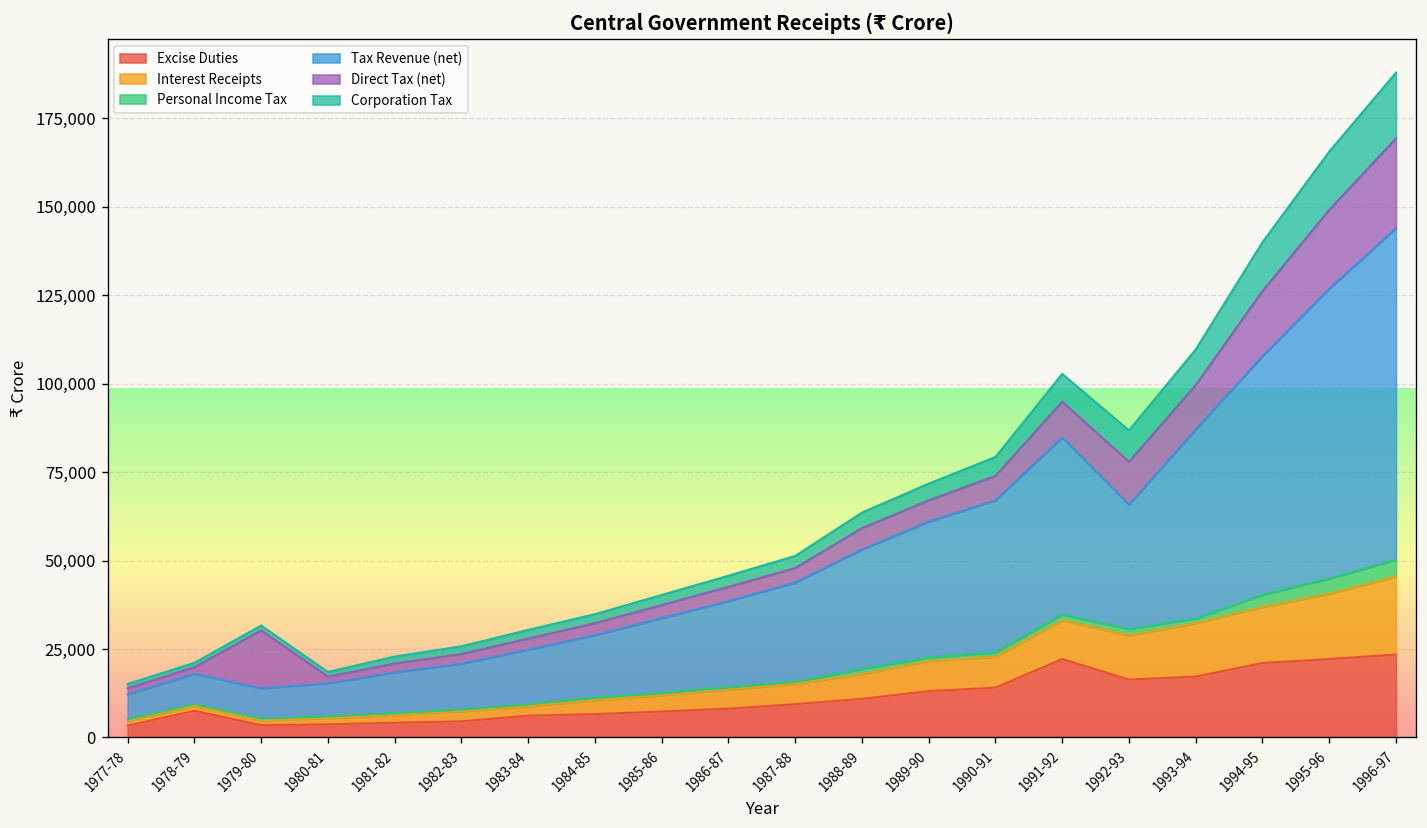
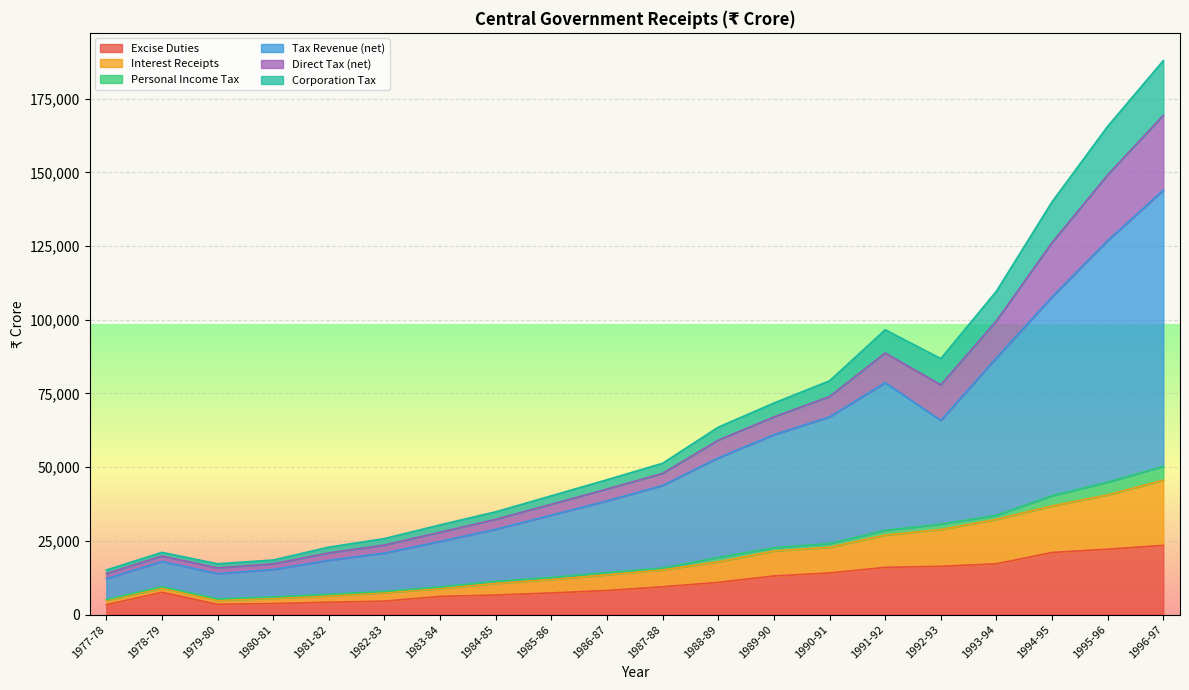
  {
    "Excise Duties": {
      "1977-78": "3,000",
      "1978-79": "8,000",
      "1979-80": "3,000",
      "1980-81": "4,000",
      "1981-82": "4,000",
      "1982-83": "5,000",
      "1983-84": "6,000",
      "1984-85": "7,000",
      "1985-86": "7,000",
      "1986-87": "8,000",
      "1987-88": "9,000",
      "1988-89": "11,000",
      "1989-90": "13,000",
      "1990-91": "14,000",
-     "1991-92": "22,000",
+     "1991-92": "16,000",
      "1992-93": "16,000",
      "1993-94": "17,000",
      "1994-95": "21,000",
      "1995-96": "22,000",
      "1996-97": "23,000"
    },
    "Interest Receipts": {
      "1988-89": "7,000",
      "1989-90": "8,000",
      "1990-91": "9,000",
      "1991-92": "11,000",
      "1992-93": "12,000",
      "1993-94": "15,000",
      "1994-95": "16,000",
      "1995-96": "18,000",
      "1996-97": "22,000"
    },
    "Tax Revenue (net)": {
      "1977-78": "7,000",
      "1978-79": "9,000",
      "1979-80": "9,000",
      "1980-81": "9,000",
      "1981-82": "12,000",
      "1982-83": "13,000",
      "1983-84": "15,000",
      "1984-85": "18,000",
      "1985-86": "21,000",
      "1986-87": "24,000",
      "1987-88": "28,000",
      "1988-89": "34,000",
      "1989-90": "38,000",
      "1990-91": "43,000",
      "1991-92": "50,000",
      "1992-93": "35,000",
      "1993-94": "53,000",
      "1994-95": "67,000",
      "1995-96": "82,000",
      "1996-97": "94,000"
    },
    "Direct Tax (net)": {
      "1977-78": "2,000",
      "1978-79": "2,000",
-     "1979-80": "16,000",
+     "1979-80": "2,000",
      "1980-81": "2,000",
      "1981-82": "3,000",
      "1982-83": "3,000",
      "1983-84": "3,000",
      "1984-85": "3,000",
      "1985-86": "4,000",
      "1986-87": "4,000",
      "1987-88": "4,000",
      "1988-89": "6,000",
      "1989-90": "6,000",
      "1990-91": "7,000",
      "1991-92": "10,000",
      "1992-93": "12,000",
      "1993-94": "13,000",
      "1994-95": "18,000",
      "1995-96": "22,000",
      "1996-97": "25,000"
    }
  }
